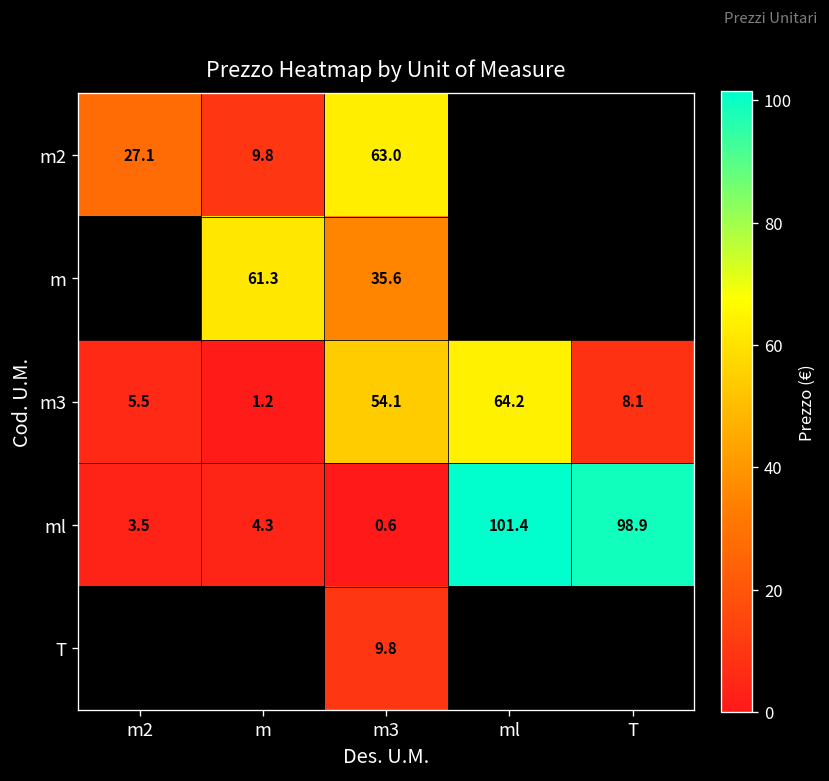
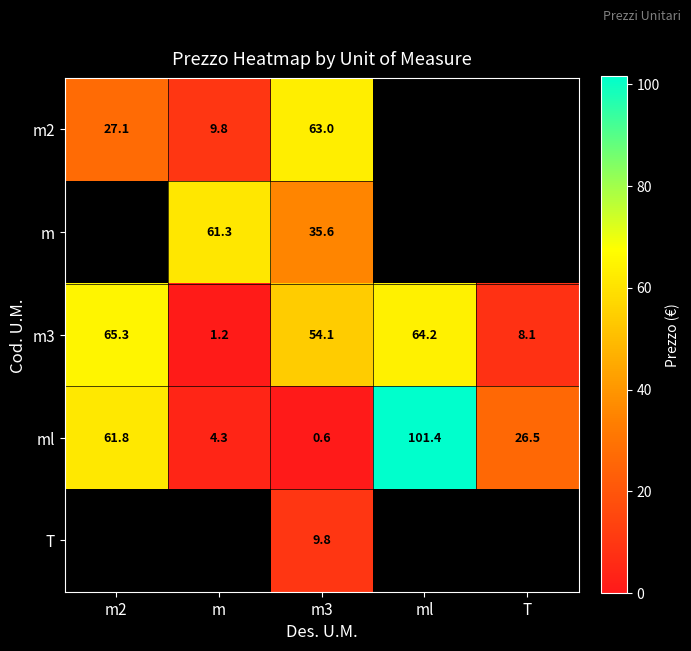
  {
    "m2": {
      "m2": 27.1,
      "m": 9.8,
      "m3": 63.0
    },
    "m": {
      "m": 61.3,
      "m3": 35.6
    },
    "m3": {
-     "m2": 5.5,
+     "m2": 65.3,
      "m": 1.2,
      "m3": 54.1,
      "ml": 64.2,
      "T": 8.1
    },
    "ml": {
-     "m2": 3.5,
+     "m2": 61.8,
      "m": 4.3,
      "m3": 0.6,
      "ml": 101.4,
-     "T": 98.9
+     "T": 26.5
    },
    "T": {
      "m3": 9.8
    }
  }
